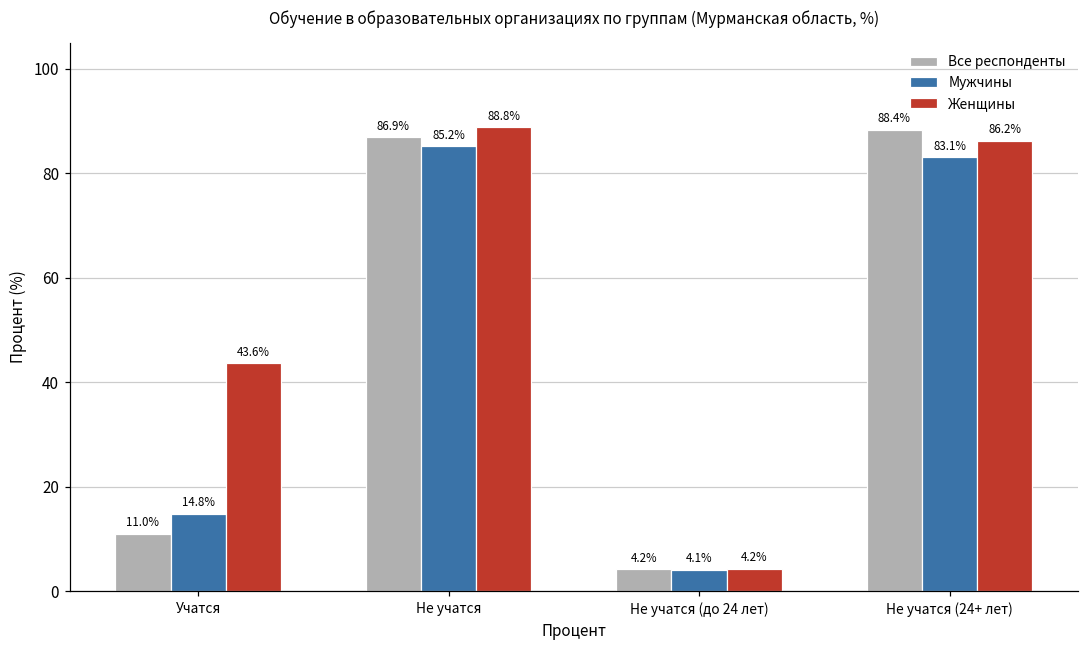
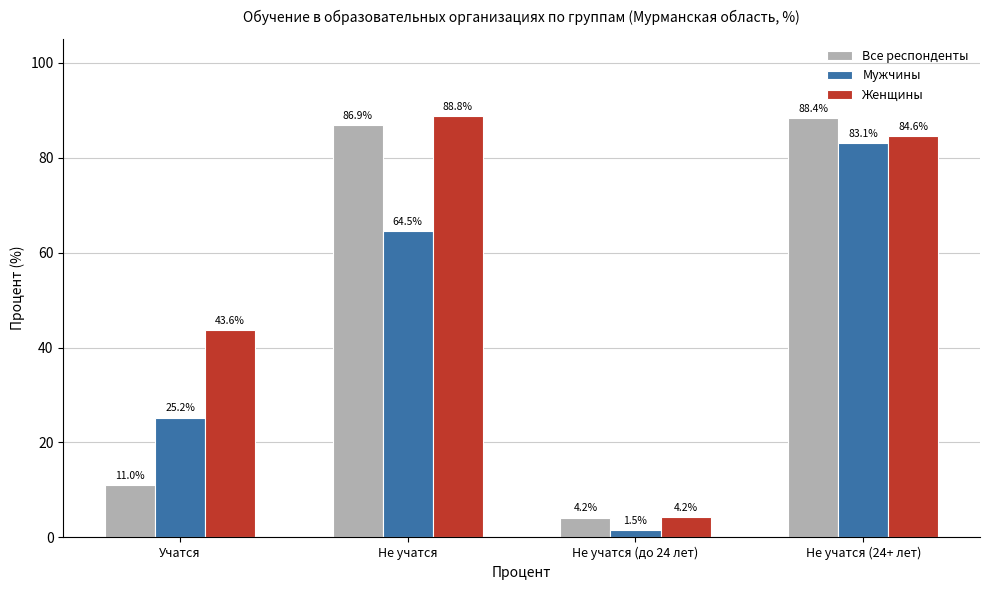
  {
    "Все респонденты": {
      "Учатся": "11.0%",
      "Не учатся": "86.9%",
      "Не учатся (до 24 лет)": "4.2%",
      "Не учатся (24+ лет)": "88.4%"
    },
    "Мужчины": {
-     "Учатся": "14.8%",
-     "Не учатся": "85.2%",
-     "Не учатся (до 24 лет)": "4.1%",
+     "Учатся": "25.2%",
+     "Не учатся": "64.5%",
+     "Не учатся (до 24 лет)": "1.5%",
      "Не учатся (24+ лет)": "83.1%"
    },
    "Женщины": {
      "Учатся": "43.6%",
      "Не учатся": "88.8%",
      "Не учатся (до 24 лет)": "4.2%",
-     "Не учатся (24+ лет)": "86.2%"
+     "Не учатся (24+ лет)": "84.6%"
    }
  }
